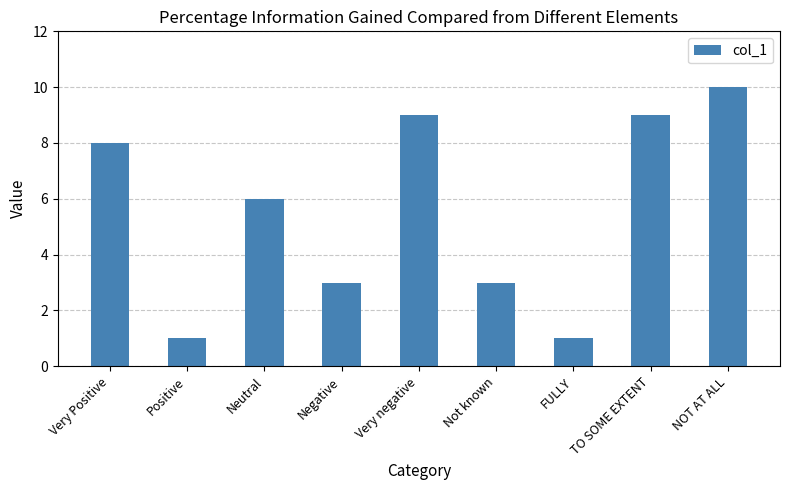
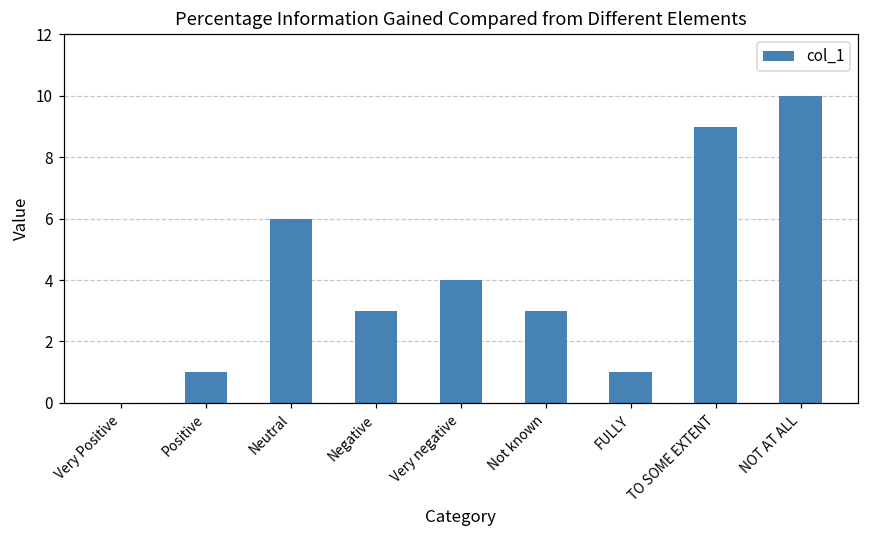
  {
-   "Very Positive": 8,
+   "Very Positive": 0,
    "Positive": 1,
    "Neutral": 6,
    "Negative": 3,
-   "Very negative": 9,
+   "Very negative": 4,
    "Not known": 3,
    "FULLY": 1,
    "TO SOME EXTENT": 9,
    "NOT AT ALL": 10
  }
